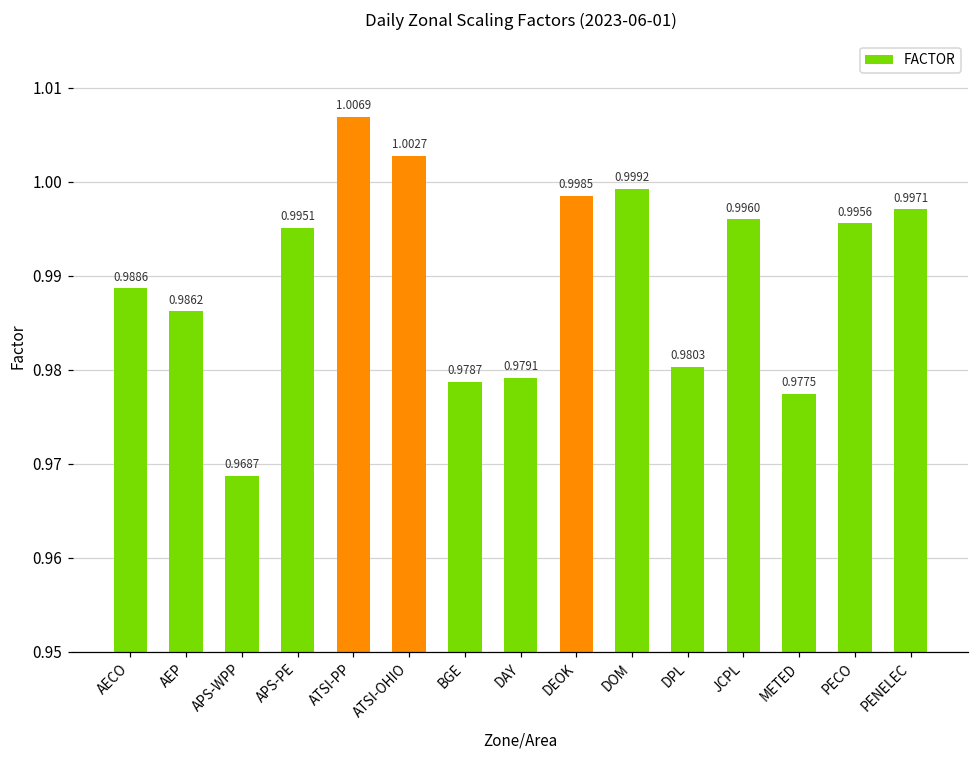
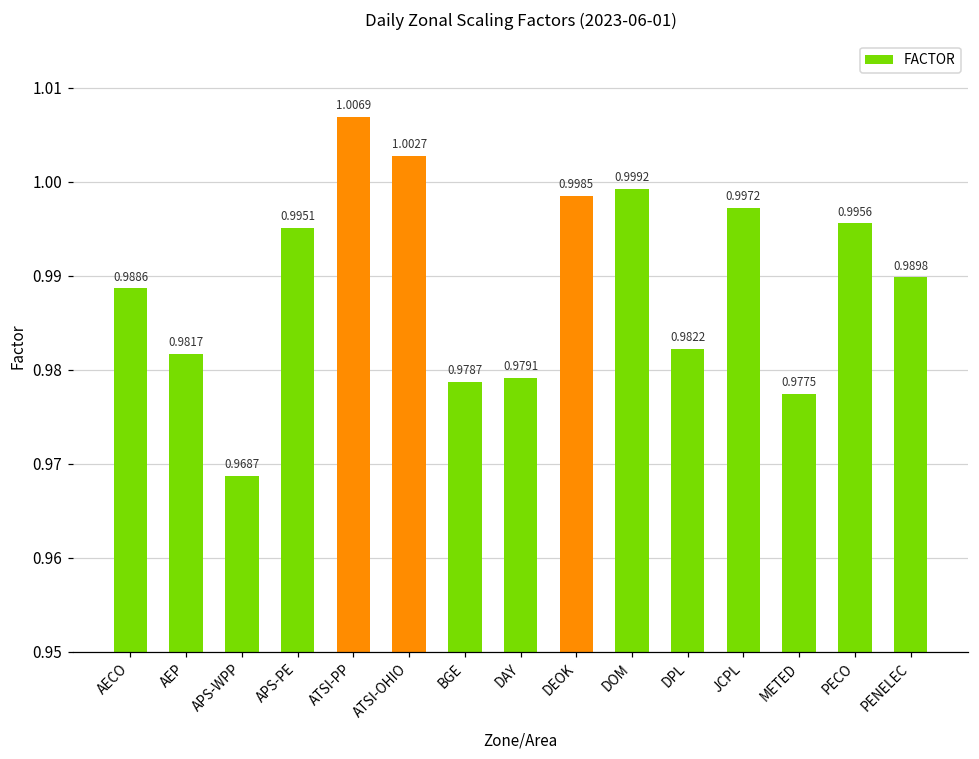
  {
    "AECO": 0.9886,
-   "AEP": 0.9862,
+   "AEP": 0.9817,
    "APS-WPP": 0.9687,
    "APS-PE": 0.9951,
    "ATSI-PP": 1.0069,
    "ATSI-OHIO": 1.0027,
    "BGE": 0.9787,
    "DAY": 0.9791,
    "DEOK": 0.9985,
    "DOM": 0.9992,
-   "DPL": 0.9803,
-   "JCPL": 0.9960,
+   "DPL": 0.9822,
+   "JCPL": 0.9972,
    "METED": 0.9775,
    "PECO": 0.9956,
-   "PENELEC": 0.9971
+   "PENELEC": 0.9898
  }
